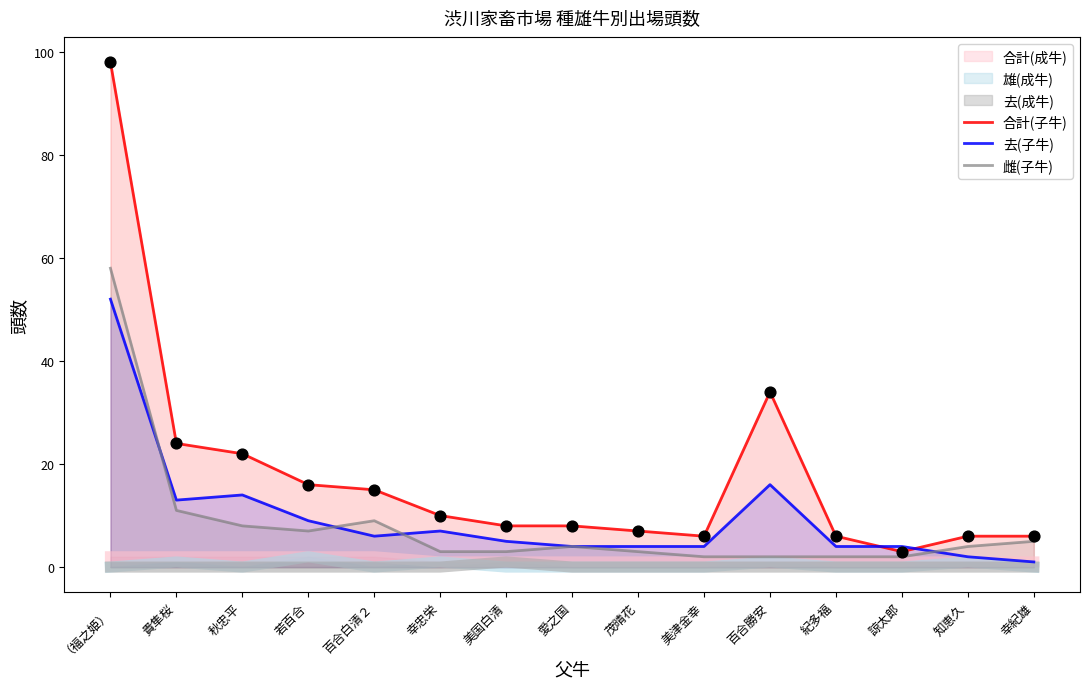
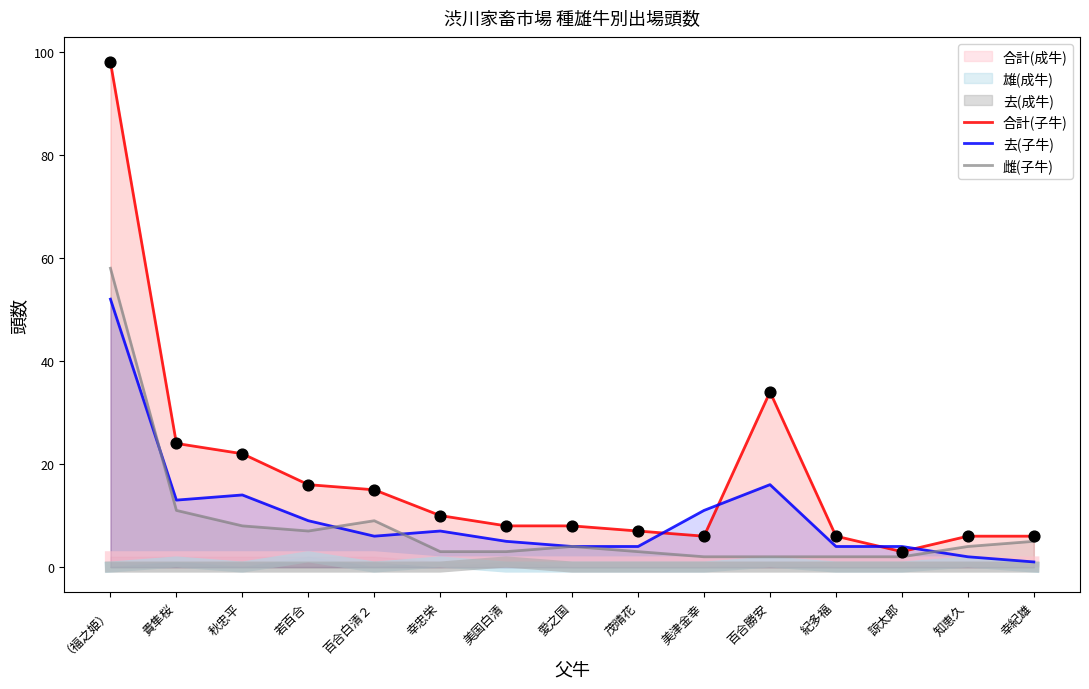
  {
    "合計(子牛)": {
      "（福之姫）": 98,
      "貴隼桜": 24,
      "秋忠平": 22,
      "若百合": 16,
      "百合白清２": 15,
      "幸忠栄": 10,
      "美国白清": 8,
      "愛之国": 8,
      "茂晴花": 7,
      "美津金幸": 6,
      "百合勝安": 34,
      "紀多福": 6,
      "諒太郎": 3,
      "知恵久": 6,
      "幸紀雄": 6
    },
    "去(子牛)": {
      "（福之姫）": 52,
      "貴隼桜": 13,
      "秋忠平": 14,
      "若百合": 9,
      "百合白清２": 6,
      "幸忠栄": 7,
      "美国白清": 5,
      "茂晴花": 4,
-     "美津金幸": 4,
+     "美津金幸": 11,
      "百合勝安": 16,
      "紀多福": 4,
      "諒太郎": 4,
      "知恵久": 2
    },
    "雌(子牛)": {
      "（福之姫）": 58,
      "貴隼桜": 11,
      "秋忠平": 8,
      "若百合": 7,
      "百合白清２": 9,
      "幸忠栄": 3,
      "美国白清": 3,
      "茂晴花": 3,
      "美津金幸": 2,
      "百合勝安": 2,
      "紀多福": 2,
      "諒太郎": 2,
      "知恵久": 4,
      "幸紀雄": 5
    }
  }
